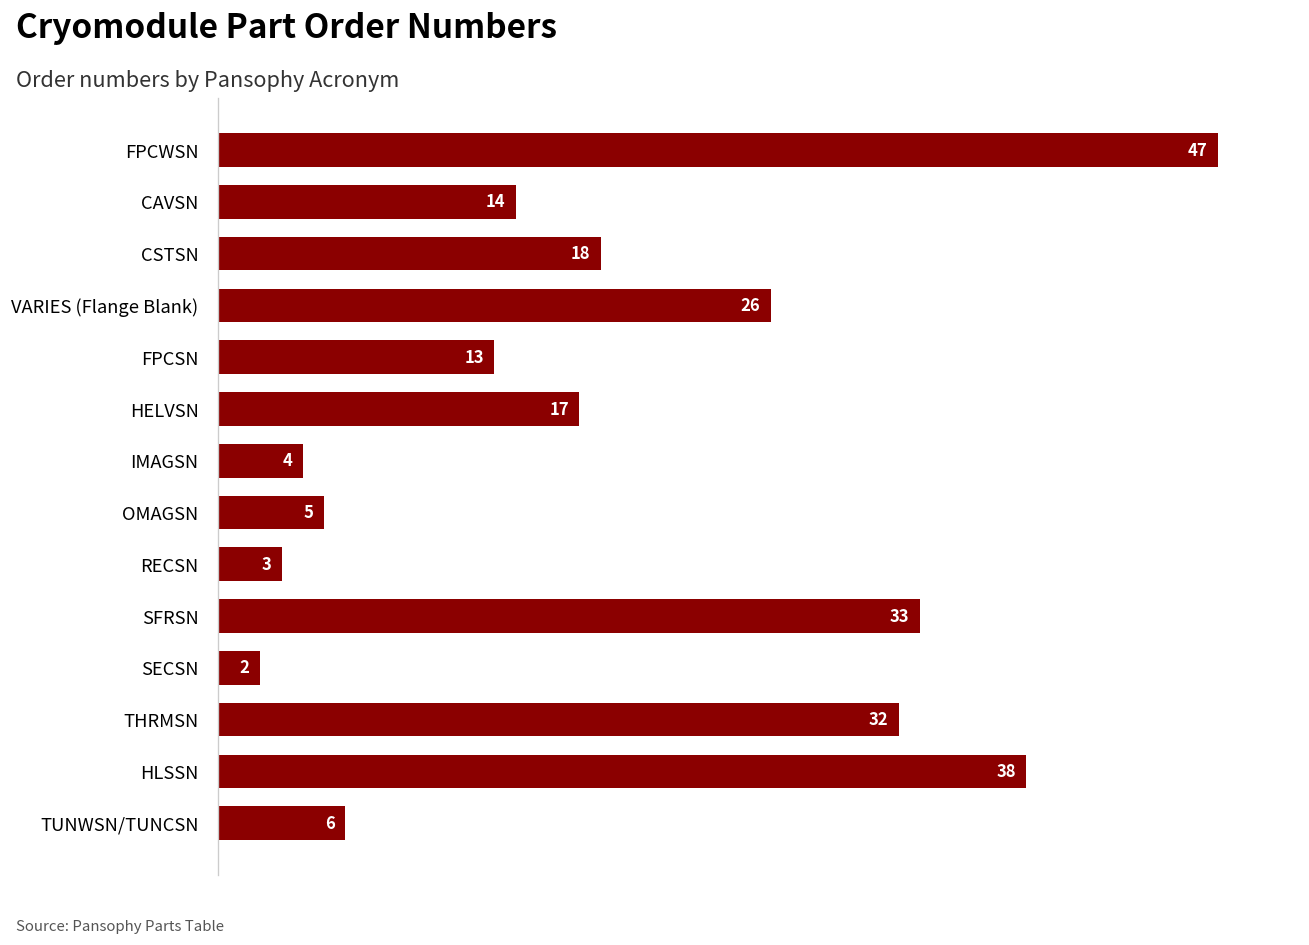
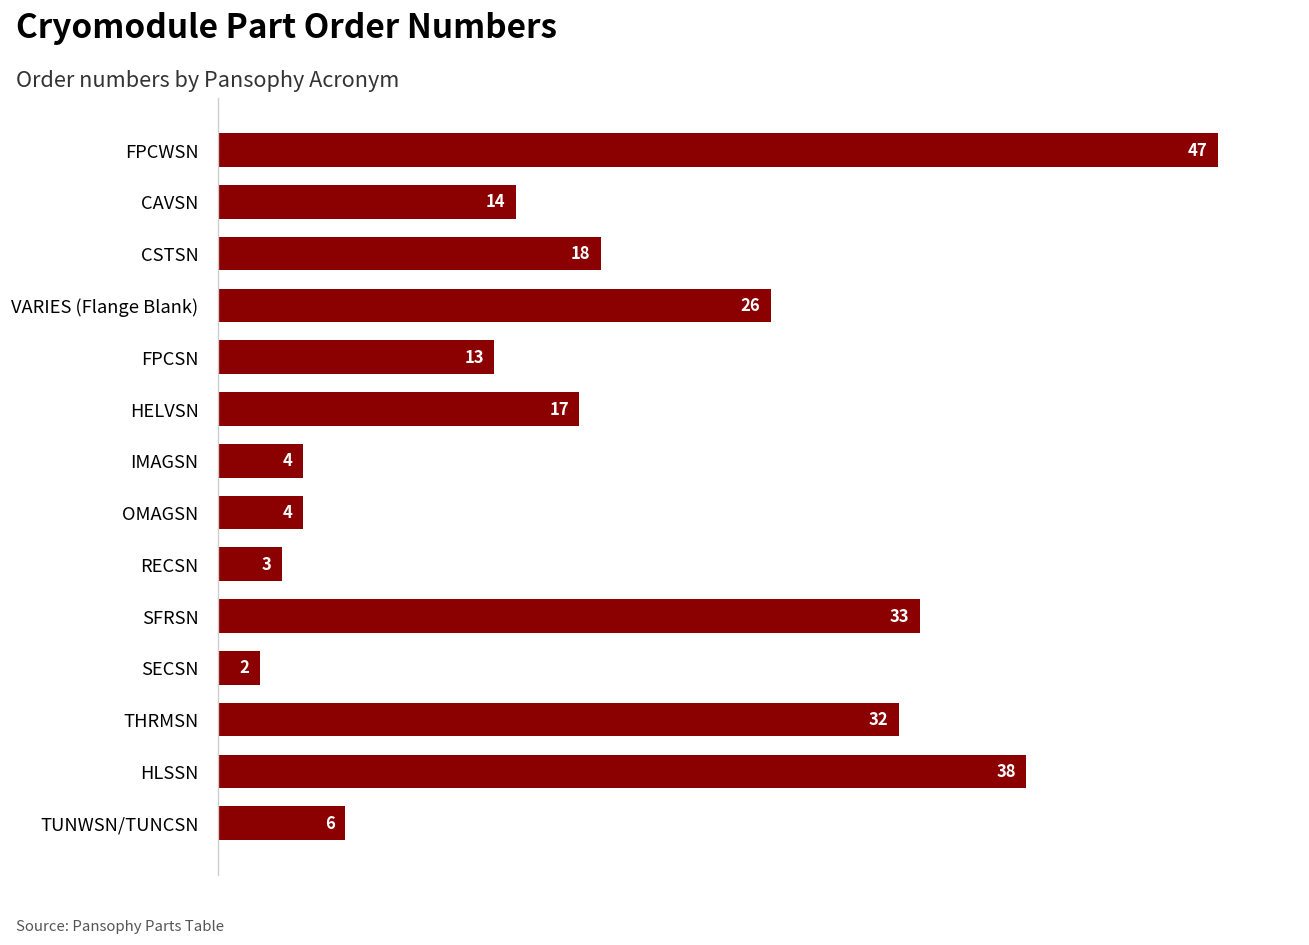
  {
    "FPCWSN": 47,
    "CAVSN": 14,
    "CSTSN": 18,
    "VARIES (Flange Blank)": 26,
    "FPCSN": 13,
    "HELVSN": 17,
    "IMAGSN": 4,
-   "OMAGSN": 5,
+   "OMAGSN": 4,
    "RECSN": 3,
    "SFRSN": 33,
    "SECSN": 2,
    "THRMSN": 32,
    "HLSSN": 38,
    "TUNWSN/TUNCSN": 6
  }
